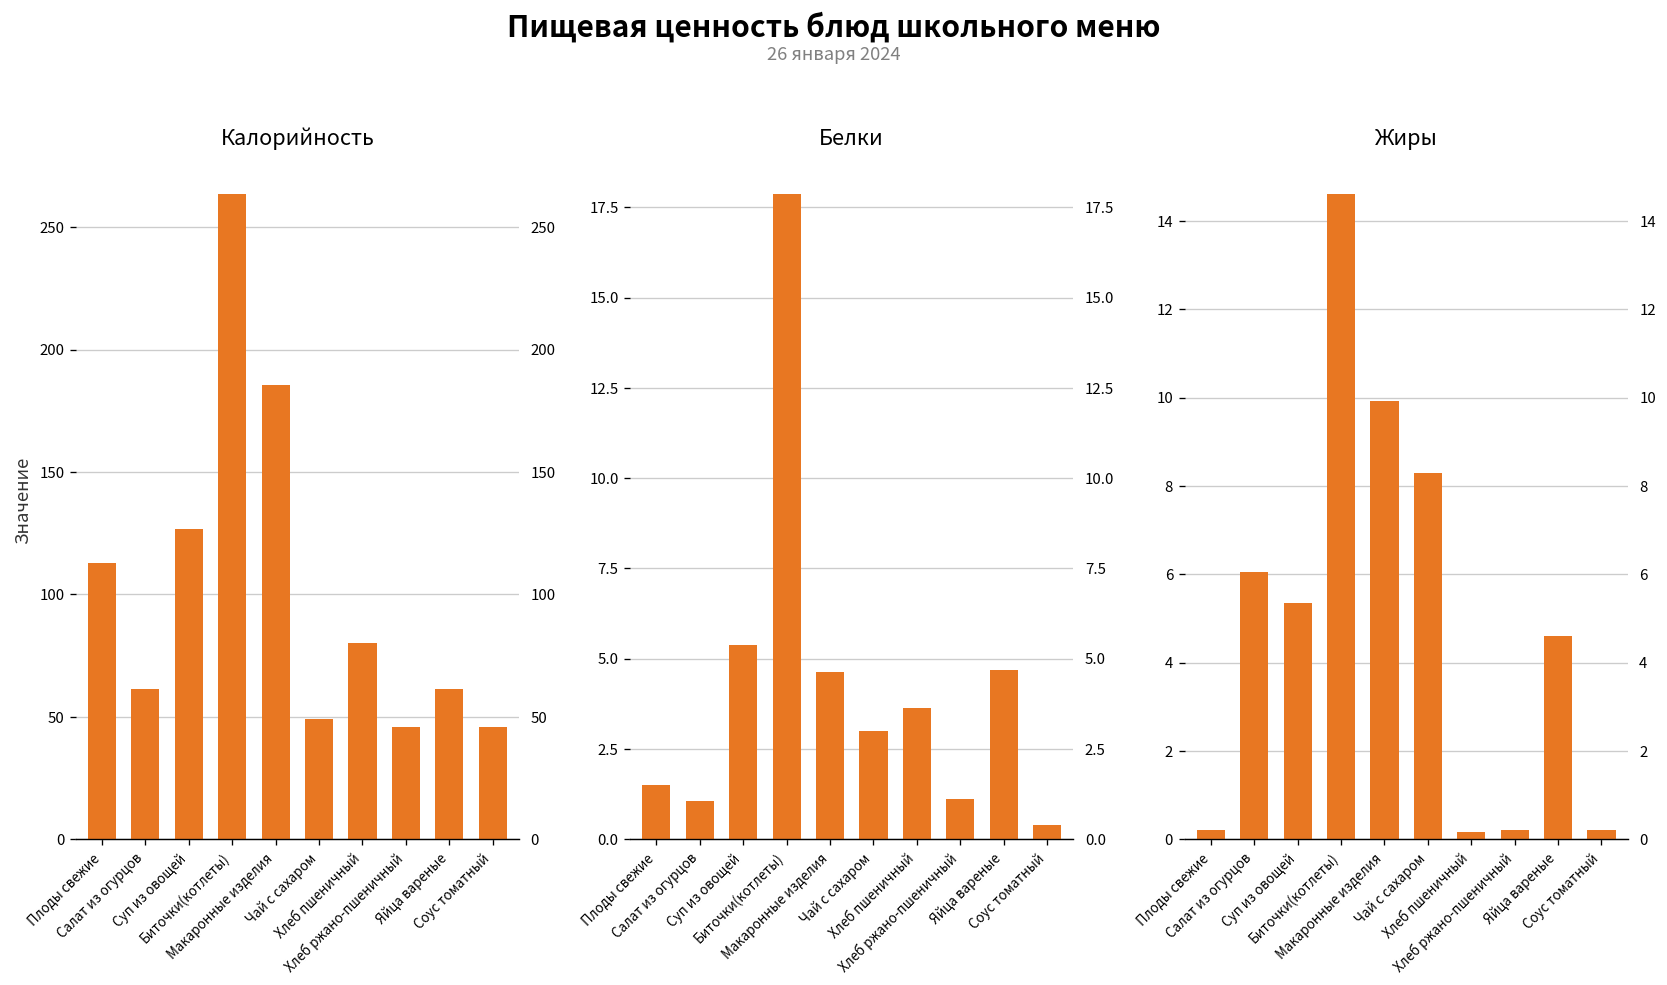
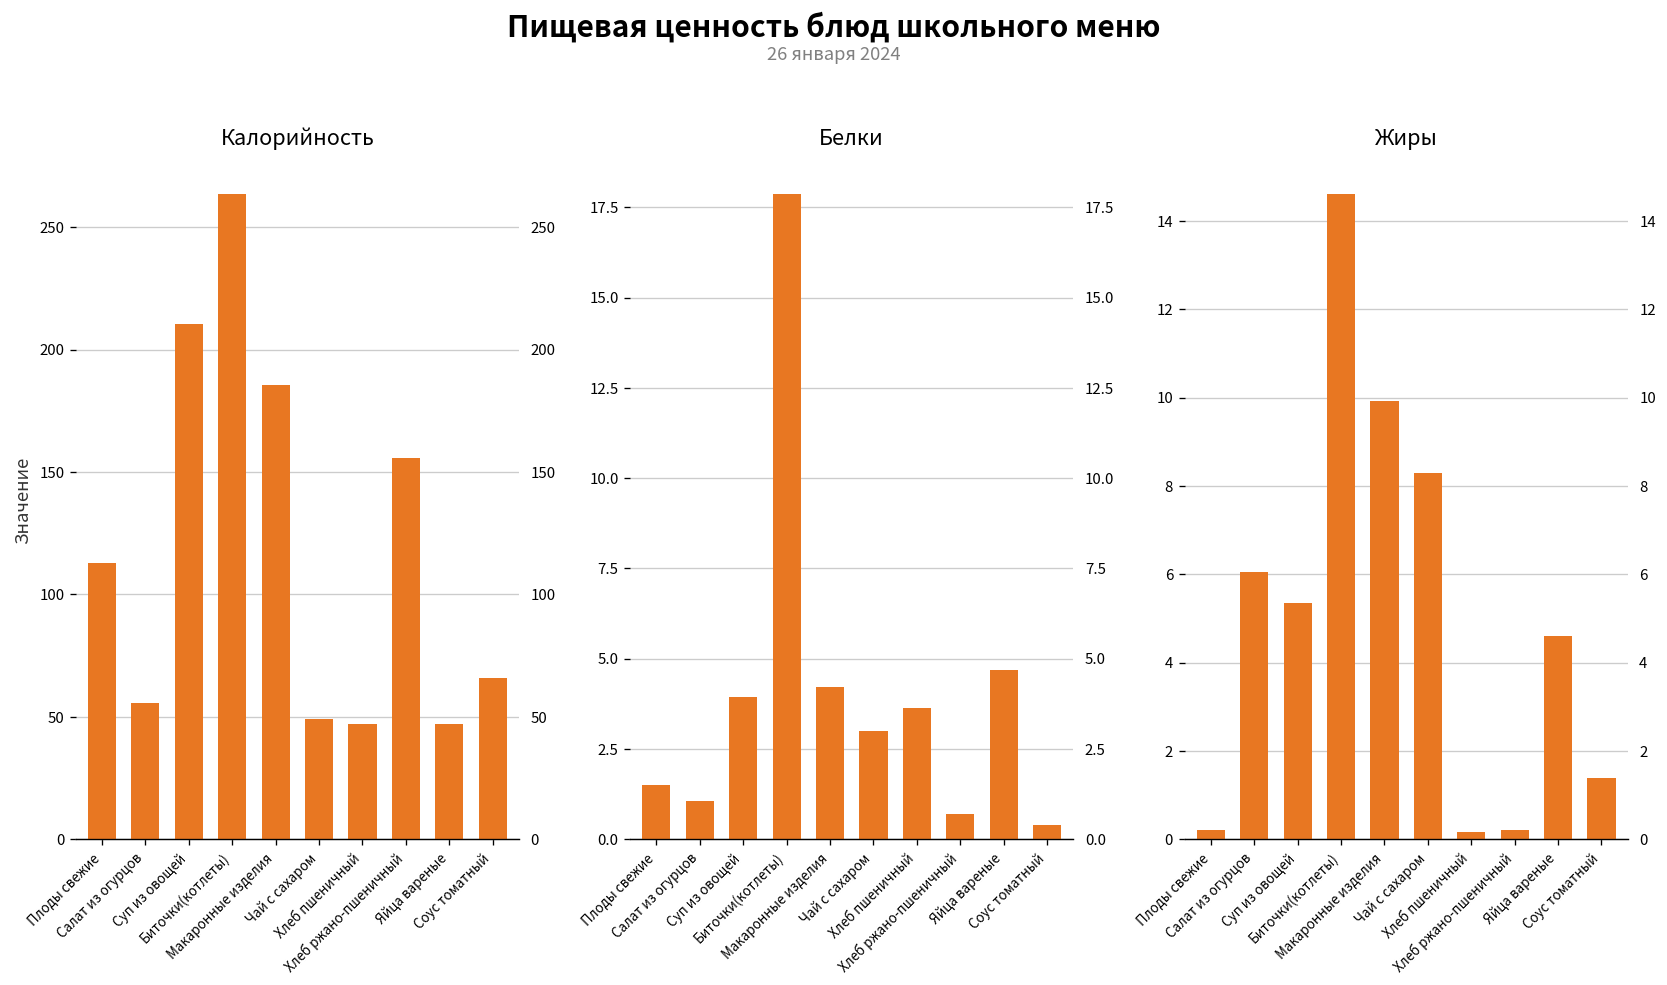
  {
    "Калорийность": {
      "Плоды свежие": 113,
-     "Салат из огурцов": 61,
-     "Суп из овощей": 127,
+     "Салат из огурцов": 56,
+     "Суп из овощей": 210,
      "Биточки(котлеты)": 264,
      "Макаронные изделия": 186,
      "Чай с сахаром": 49,
-     "Хлеб пшеничный": 80,
-     "Хлеб ржано-пшеничный": 46,
-     "Яйца вареные": 61,
-     "Соус томатный": 46
+     "Хлеб пшеничный": 47,
+     "Хлеб ржано-пшеничный": 156,
+     "Яйца вареные": 47,
+     "Соус томатный": 66
    },
    "Белки": {
      "Плоды свежие": 1.5,
      "Салат из огурцов": 1.1,
-     "Суп из овощей": 5.4,
+     "Суп из овощей": 4.0,
      "Биточки(котлеты)": 17.9,
-     "Макаронные изделия": 4.6,
+     "Макаронные изделия": 4.2,
      "Чай с сахаром": 3.0,
      "Хлеб пшеничный": 3.6,
-     "Хлеб ржано-пшеничный": 1.1,
+     "Хлеб ржано-пшеничный": 0.7,
      "Яйца вареные": 4.7,
      "Соус томатный": 0.4
    },
    "Жиры": {
      "Плоды свежие": 0.2,
      "Салат из огурцов": 6.1,
      "Суп из овощей": 5.4,
      "Биточки(котлеты)": 14.6,
      "Макаронные изделия": 9.9,
      "Чай с сахаром": 8.3,
      "Хлеб пшеничный": 0.2,
      "Хлеб ржано-пшеничный": 0.2,
      "Яйца вареные": 4.6,
-     "Соус томатный": 0.2
+     "Соус томатный": 1.4
    }
  }
